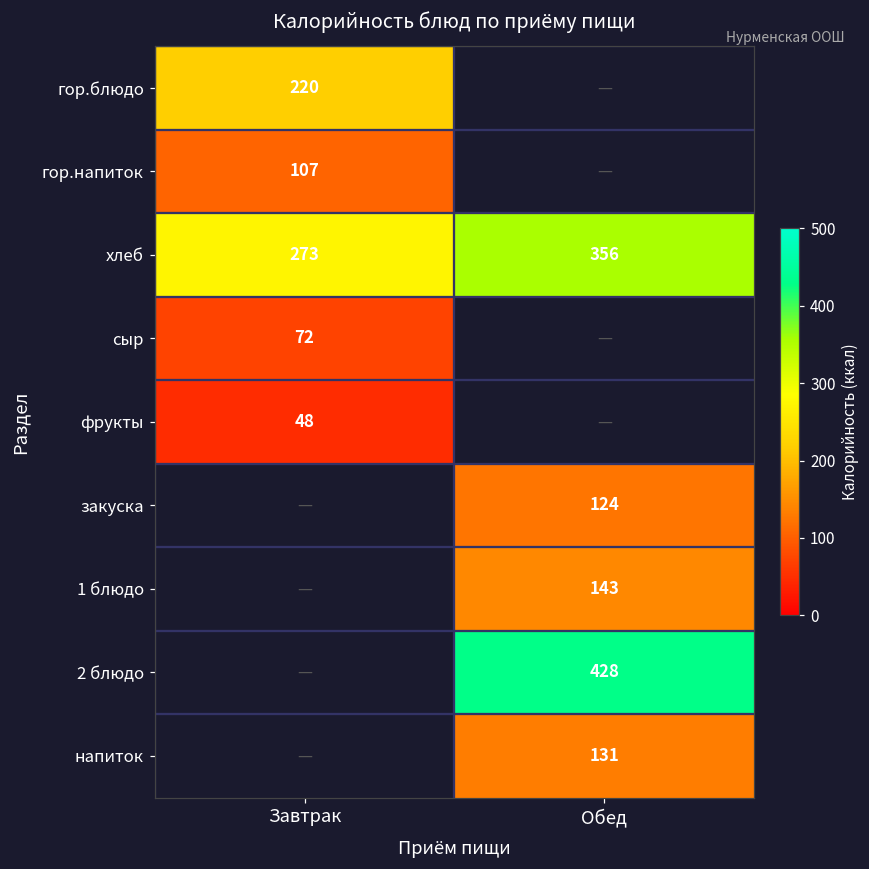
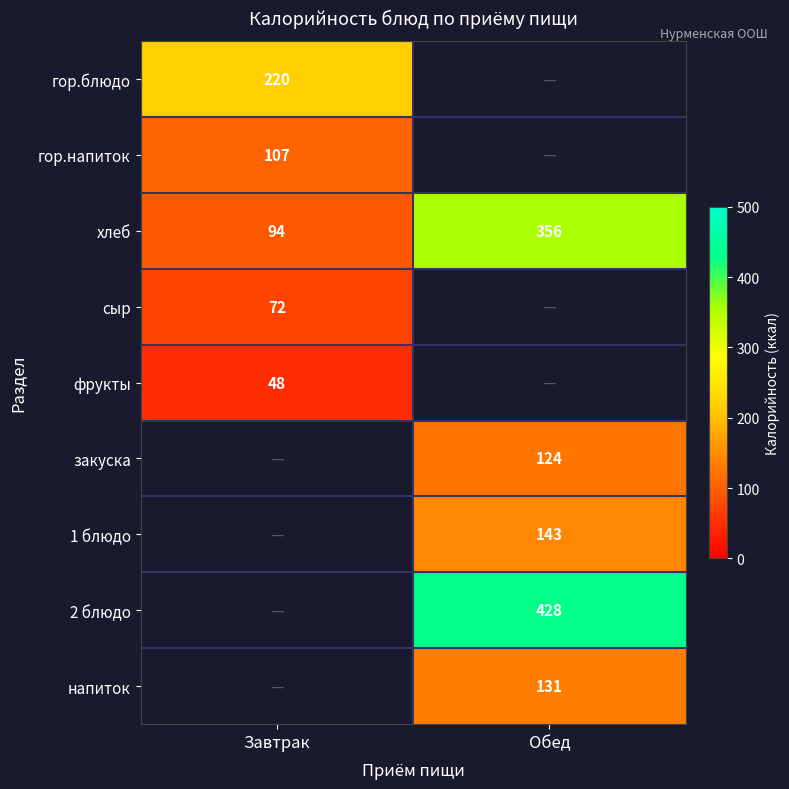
  {
    "гор.блюдо": {
      "Завтрак": 220
    },
    "гор.напиток": {
      "Завтрак": 107
    },
    "хлеб": {
-     "Завтрак": 273,
+     "Завтрак": 94,
      "Обед": 356
    },
    "сыр": {
      "Завтрак": 72
    },
    "фрукты": {
      "Завтрак": 48
    },
    "закуска": {
      "Обед": 124
    },
    "1 блюдо": {
      "Обед": 143
    },
    "2 блюдо": {
      "Обед": 428
    },
    "напиток": {
      "Обед": 131
    }
  }
